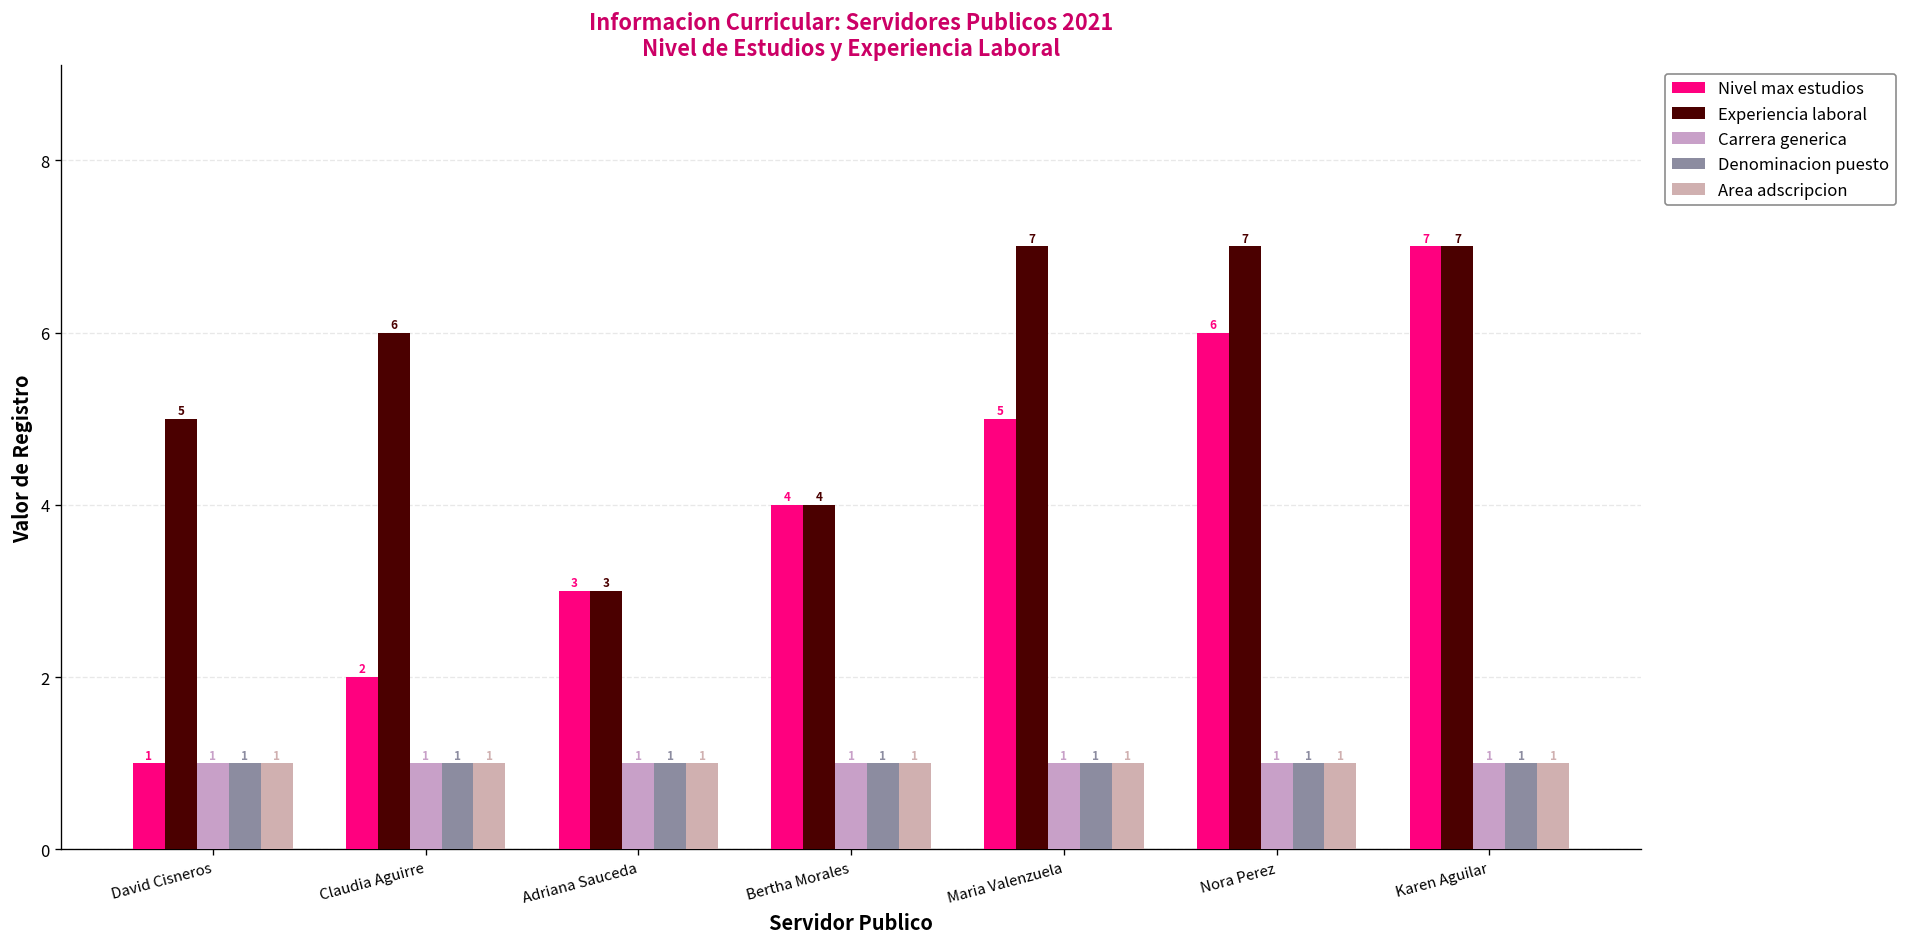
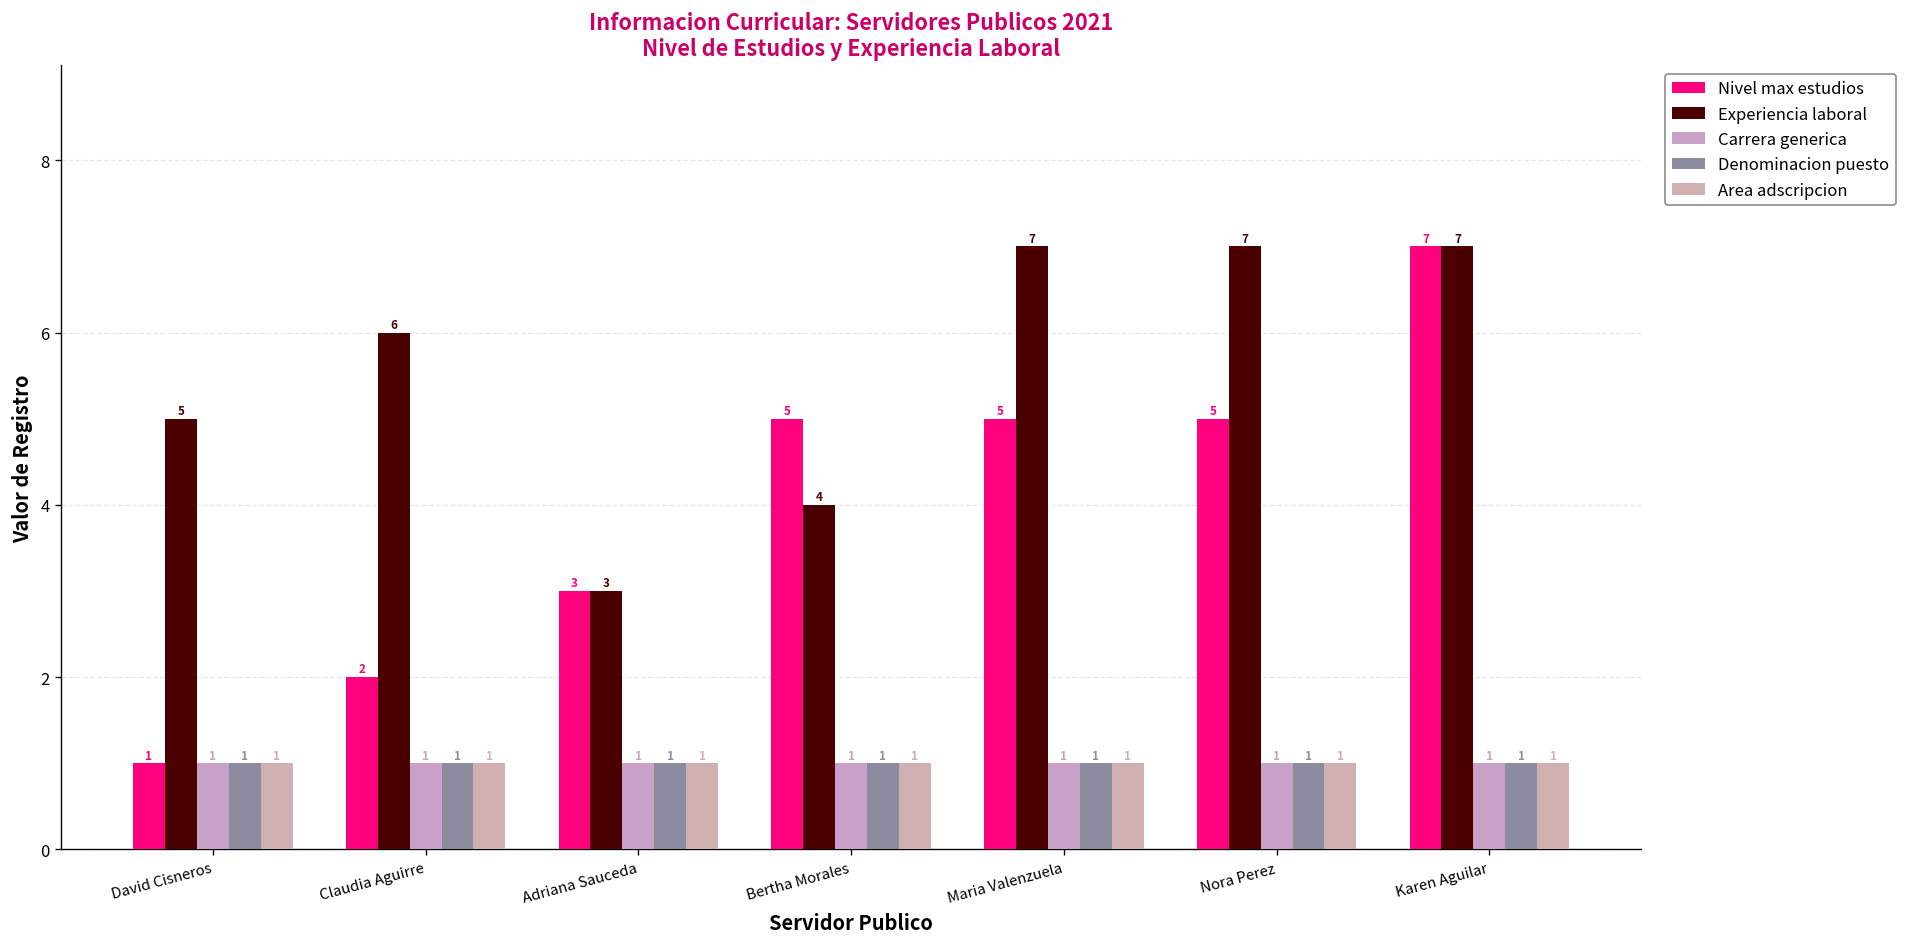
  {
    "Nivel max estudios": {
      "David Cisneros": 1,
      "Claudia Aguirre": 2,
      "Adriana Sauceda": 3,
-     "Bertha Morales": 4,
+     "Bertha Morales": 5,
      "Maria Valenzuela": 5,
-     "Nora Perez": 6,
+     "Nora Perez": 5,
      "Karen Aguilar": 7
    },
    "Experiencia laboral": {
      "David Cisneros": 5,
      "Claudia Aguirre": 6,
      "Adriana Sauceda": 3,
      "Bertha Morales": 4,
      "Maria Valenzuela": 7,
      "Nora Perez": 7,
      "Karen Aguilar": 7
    },
    "Denominacion puesto": {
      "David Cisneros": 1,
      "Claudia Aguirre": 1,
      "Adriana Sauceda": 1,
      "Bertha Morales": 1,
      "Maria Valenzuela": 1,
      "Nora Perez": 1,
      "Karen Aguilar": 1
    }
  }
